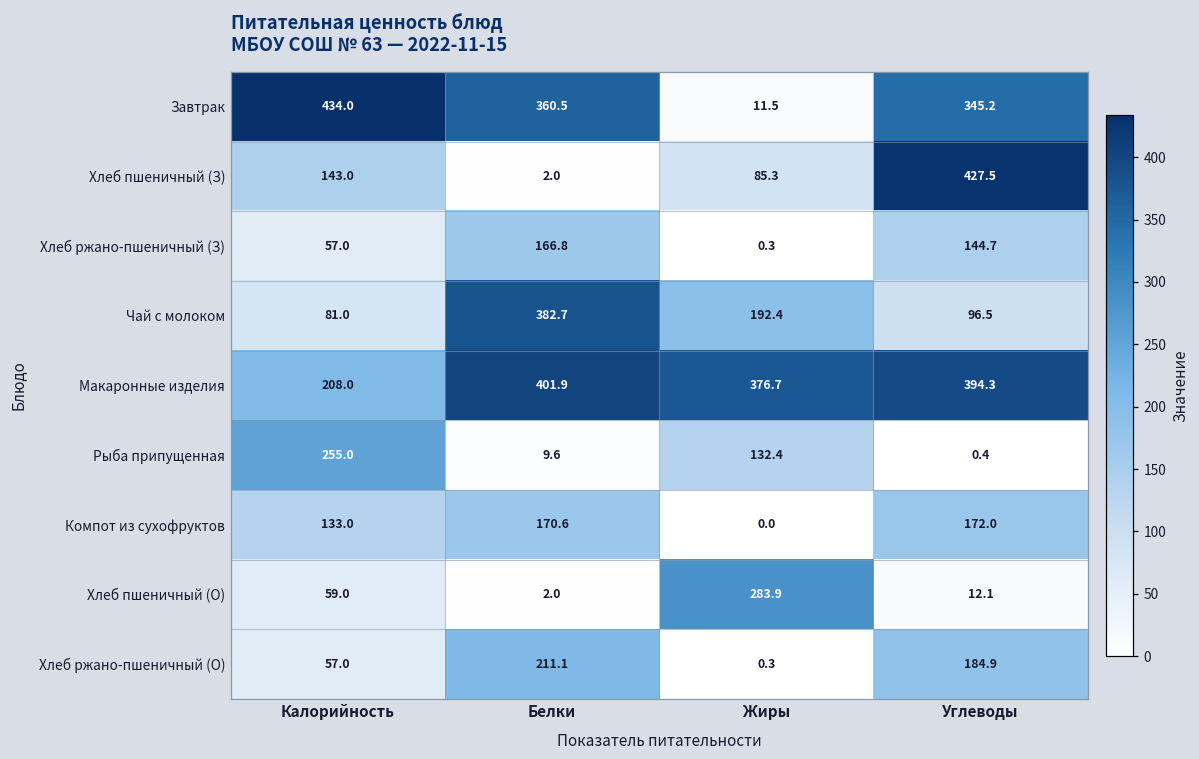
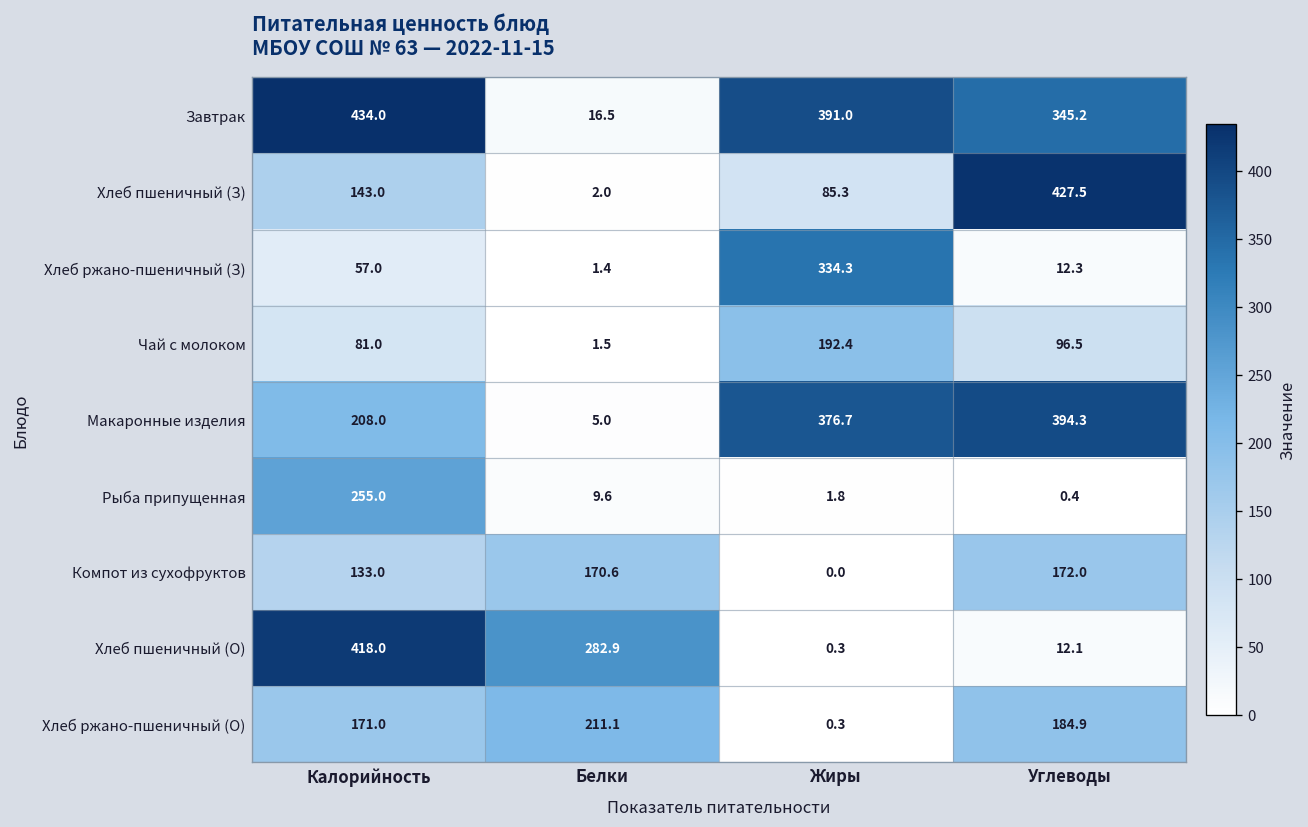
  {
    "Завтрак": {
      "Калорийность": 434.0,
-     "Белки": 360.5,
-     "Жиры": 11.5,
+     "Белки": 16.5,
+     "Жиры": 391.0,
      "Углеводы": 345.2
    },
    "Хлеб пшеничный (З)": {
      "Калорийность": 143.0,
      "Белки": 2.0,
      "Жиры": 85.3,
      "Углеводы": 427.5
    },
    "Хлеб ржано-пшеничный (З)": {
      "Калорийность": 57.0,
-     "Белки": 166.8,
-     "Жиры": 0.3,
-     "Углеводы": 144.7
+     "Белки": 1.4,
+     "Жиры": 334.3,
+     "Углеводы": 12.3
    },
    "Чай с молоком": {
      "Калорийность": 81.0,
-     "Белки": 382.7,
+     "Белки": 1.5,
      "Жиры": 192.4,
      "Углеводы": 96.5
    },
    "Макаронные изделия": {
      "Калорийность": 208.0,
-     "Белки": 401.9,
+     "Белки": 5.0,
      "Жиры": 376.7,
      "Углеводы": 394.3
    },
    "Рыба припущенная": {
      "Калорийность": 255.0,
      "Белки": 9.6,
-     "Жиры": 132.4,
+     "Жиры": 1.8,
      "Углеводы": 0.4
    },
    "Компот из сухофруктов": {
      "Калорийность": 133.0,
      "Белки": 170.6,
      "Жиры": 0.0,
      "Углеводы": 172.0
    },
    "Хлеб пшеничный (О)": {
-     "Калорийность": 59.0,
-     "Белки": 2.0,
-     "Жиры": 283.9,
+     "Калорийность": 418.0,
+     "Белки": 282.9,
+     "Жиры": 0.3,
      "Углеводы": 12.1
    },
    "Хлеб ржано-пшеничный (О)": {
-     "Калорийность": 57.0,
+     "Калорийность": 171.0,
      "Белки": 211.1,
      "Жиры": 0.3,
      "Углеводы": 184.9
    }
  }
